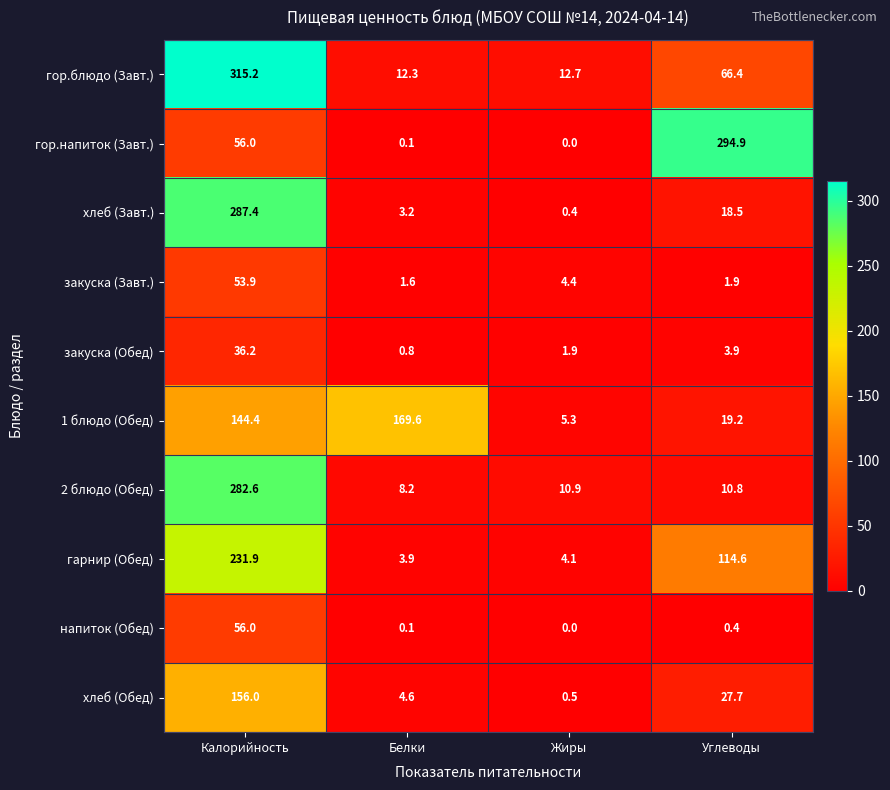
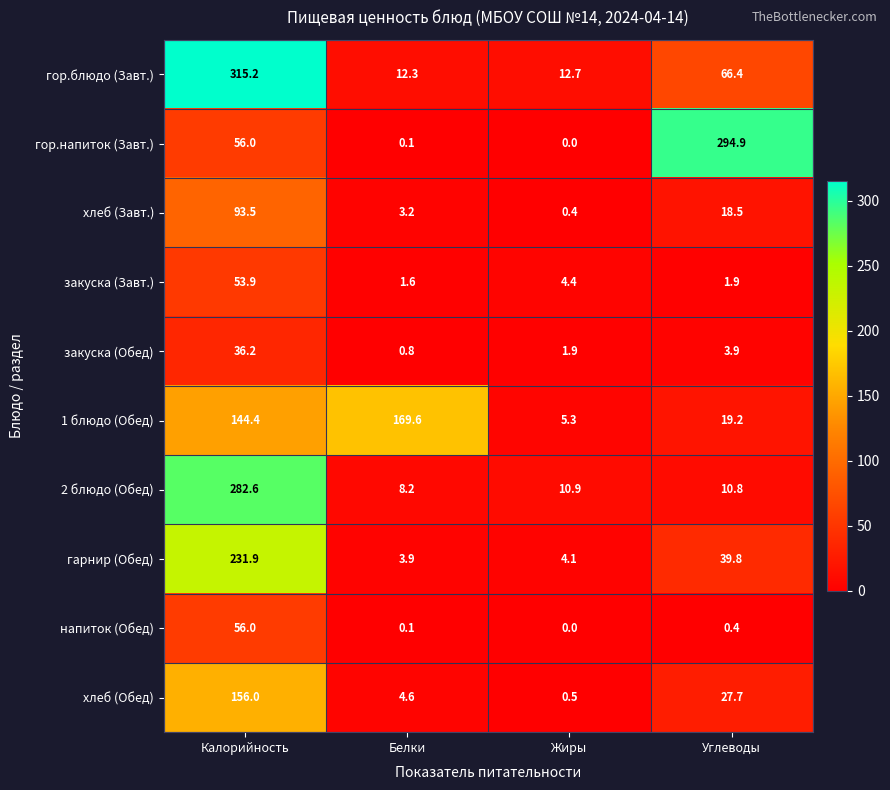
  {
    "гор.блюдо (Завт.)": {
      "Калорийность": 315.2,
      "Белки": 12.3,
      "Жиры": 12.7,
      "Углеводы": 66.4
    },
    "гор.напиток (Завт.)": {
      "Калорийность": 56.0,
      "Белки": 0.1,
      "Жиры": 0.0,
      "Углеводы": 294.9
    },
    "хлеб (Завт.)": {
-     "Калорийность": 287.4,
+     "Калорийность": 93.5,
      "Белки": 3.2,
      "Жиры": 0.4,
      "Углеводы": 18.5
    },
    "закуска (Завт.)": {
      "Калорийность": 53.9,
      "Белки": 1.6,
      "Жиры": 4.4,
      "Углеводы": 1.9
    },
    "закуска (Обед)": {
      "Калорийность": 36.2,
      "Белки": 0.8,
      "Жиры": 1.9,
      "Углеводы": 3.9
    },
    "1 блюдо (Обед)": {
      "Калорийность": 144.4,
      "Белки": 169.6,
      "Жиры": 5.3,
      "Углеводы": 19.2
    },
    "2 блюдо (Обед)": {
      "Калорийность": 282.6,
      "Белки": 8.2,
      "Жиры": 10.9,
      "Углеводы": 10.8
    },
    "гарнир (Обед)": {
      "Калорийность": 231.9,
      "Белки": 3.9,
      "Жиры": 4.1,
-     "Углеводы": 114.6
+     "Углеводы": 39.8
    },
    "напиток (Обед)": {
      "Калорийность": 56.0,
      "Белки": 0.1,
      "Жиры": 0.0,
      "Углеводы": 0.4
    },
    "хлеб (Обед)": {
      "Калорийность": 156.0,
      "Белки": 4.6,
      "Жиры": 0.5,
      "Углеводы": 27.7
    }
  }
